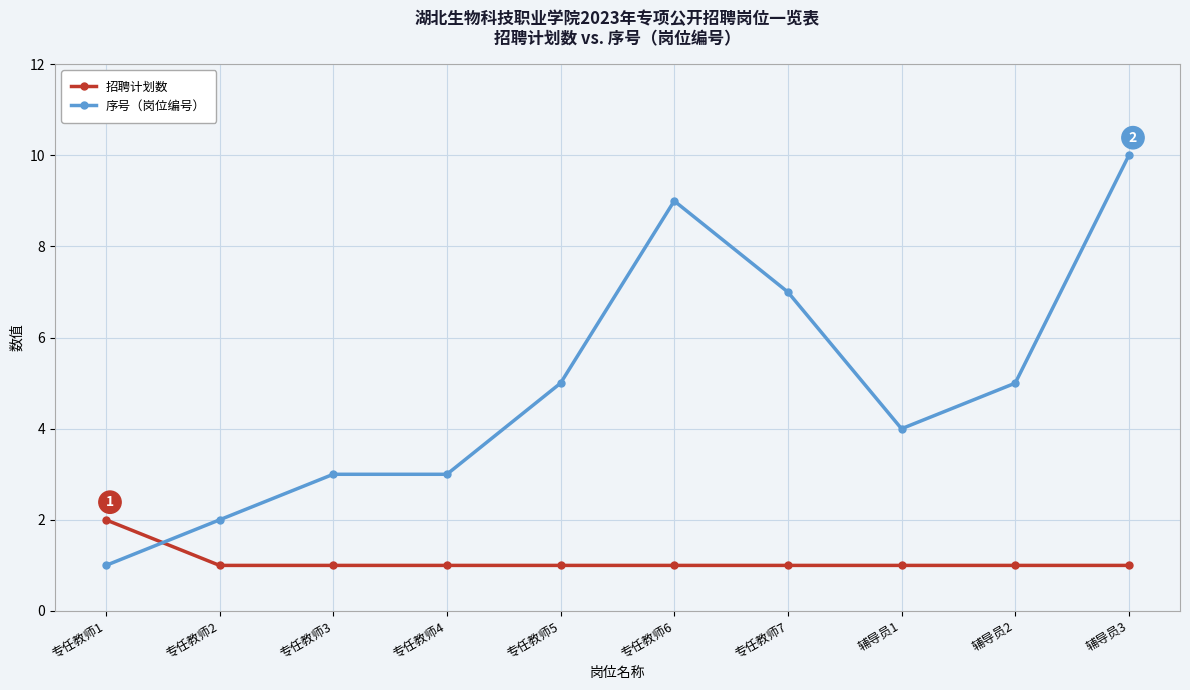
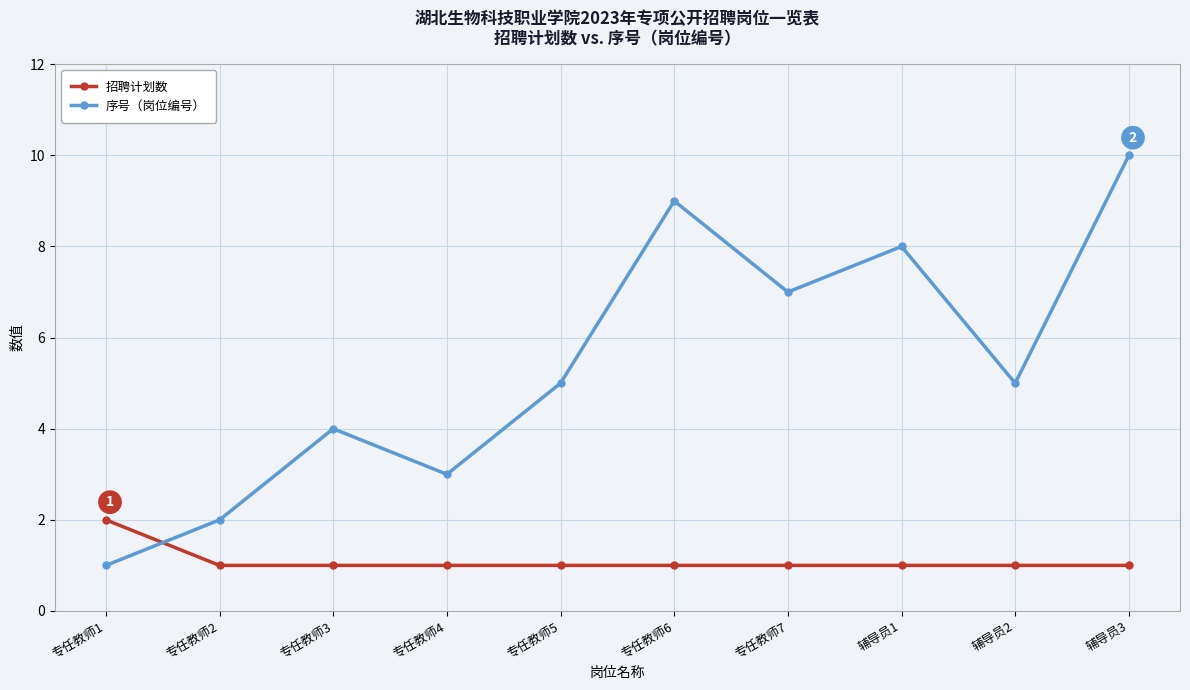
  {
    "招聘计划数": {
      "专任教师2": 1,
      "专任教师3": 1,
      "专任教师4": 1,
      "专任教师5": 1,
      "专任教师6": 1,
      "专任教师7": 1,
      "辅导员1": 1,
      "辅导员2": 1,
      "辅导员3": 1
    },
    "序号（岗位编号）": {
      "专任教师1": 1,
      "专任教师2": 2,
-     "专任教师3": 3,
+     "专任教师3": 4,
      "专任教师4": 3,
      "专任教师5": 5,
      "专任教师6": 9,
      "专任教师7": 7,
-     "辅导员1": 4,
+     "辅导员1": 8,
      "辅导员2": 5
    }
  }
